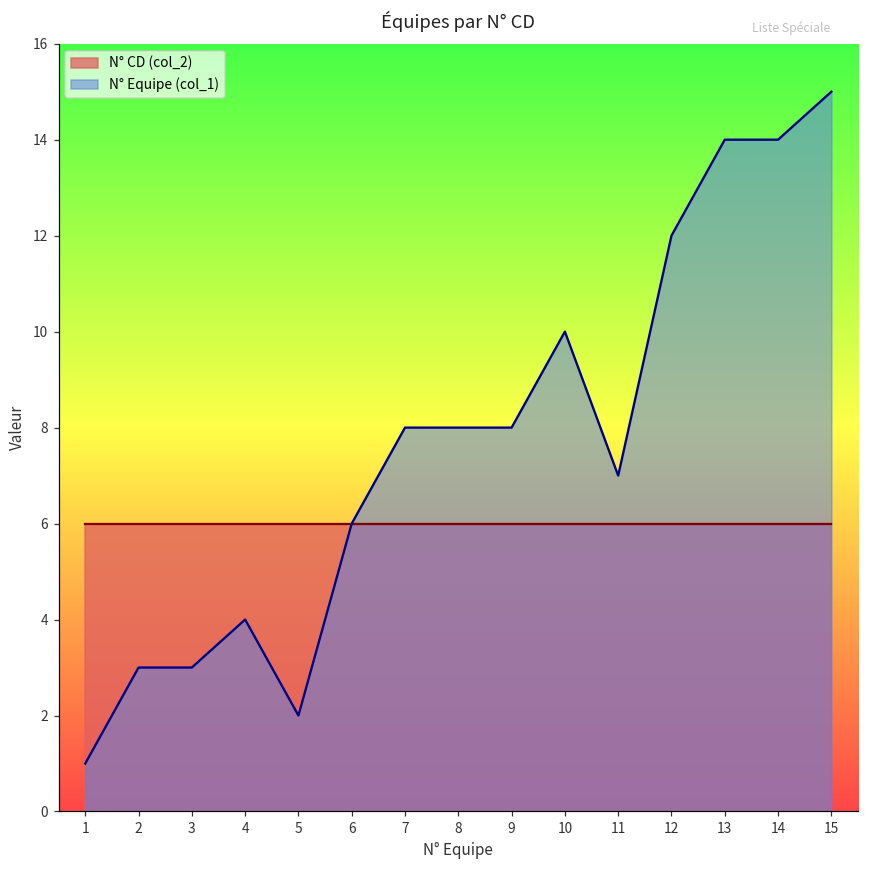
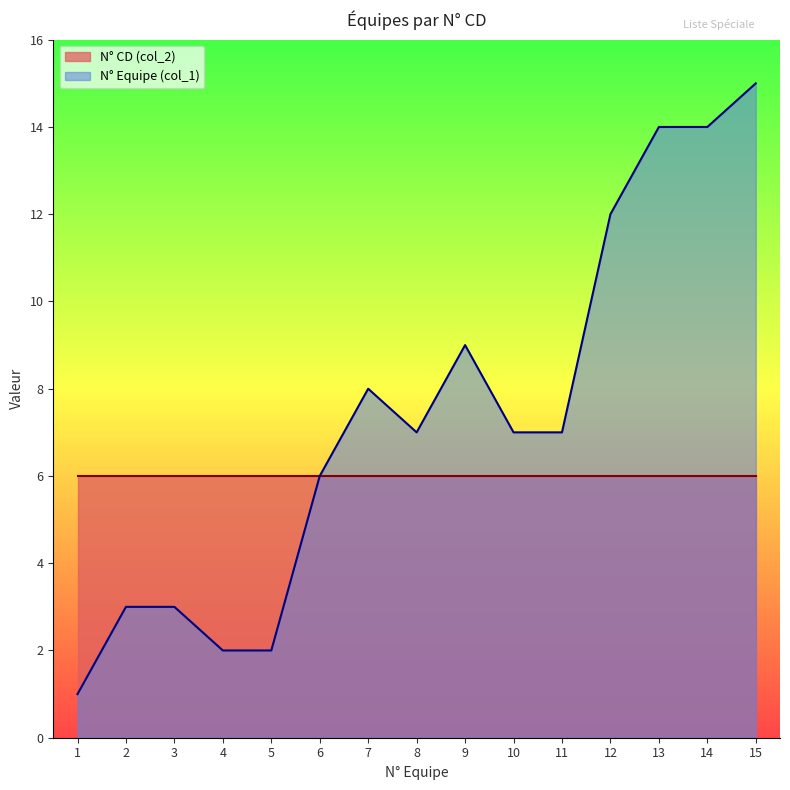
  {
    "N° CD (col_2)": {
      "1": 6,
      "2": 6,
      "3": 6,
      "4": 6,
      "5": 6,
      "7": 6,
      "8": 6,
      "9": 6,
      "10": 6,
      "11": 6,
      "12": 6,
      "13": 6,
      "14": 6,
      "15": 6
    },
    "N° Equipe (col_1)": {
      "1": 1,
      "2": 3,
      "3": 3,
-     "4": 4,
+     "4": 2,
      "5": 2,
      "7": 8,
-     "8": 8,
-     "9": 8,
-     "10": 10,
+     "8": 7,
+     "9": 9,
+     "10": 7,
      "11": 7,
      "12": 12,
      "13": 14,
      "14": 14,
      "15": 15
    }
  }
